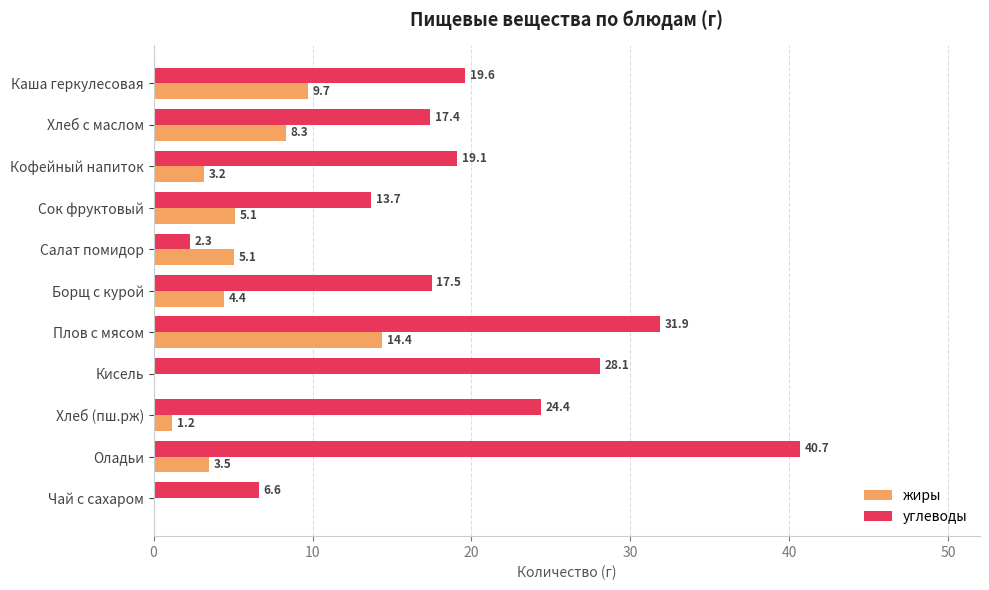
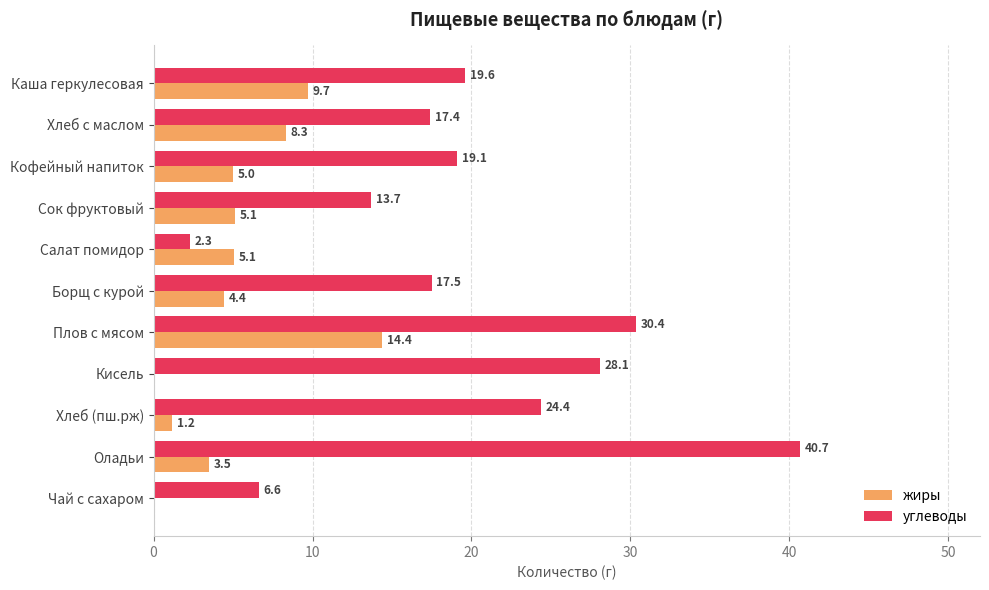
  {
    "жиры": {
      "Каша геркулесовая": 9.7,
      "Хлеб с маслом": 8.3,
-     "Кофейный напиток": 3.2,
+     "Кофейный напиток": 5.0,
      "Сок фруктовый": 5.1,
      "Салат помидор": 5.1,
      "Борщ с курой": 4.4,
      "Плов с мясом": 14.4,
      "Хлеб (пш.рж)": 1.2,
      "Оладьи": 3.5
    },
    "углеводы": {
      "Каша геркулесовая": 19.6,
      "Хлеб с маслом": 17.4,
      "Кофейный напиток": 19.1,
      "Сок фруктовый": 13.7,
      "Салат помидор": 2.3,
      "Борщ с курой": 17.5,
-     "Плов с мясом": 31.9,
+     "Плов с мясом": 30.4,
      "Кисель": 28.1,
      "Хлеб (пш.рж)": 24.4,
      "Оладьи": 40.7,
      "Чай с сахаром": 6.6
    }
  }
